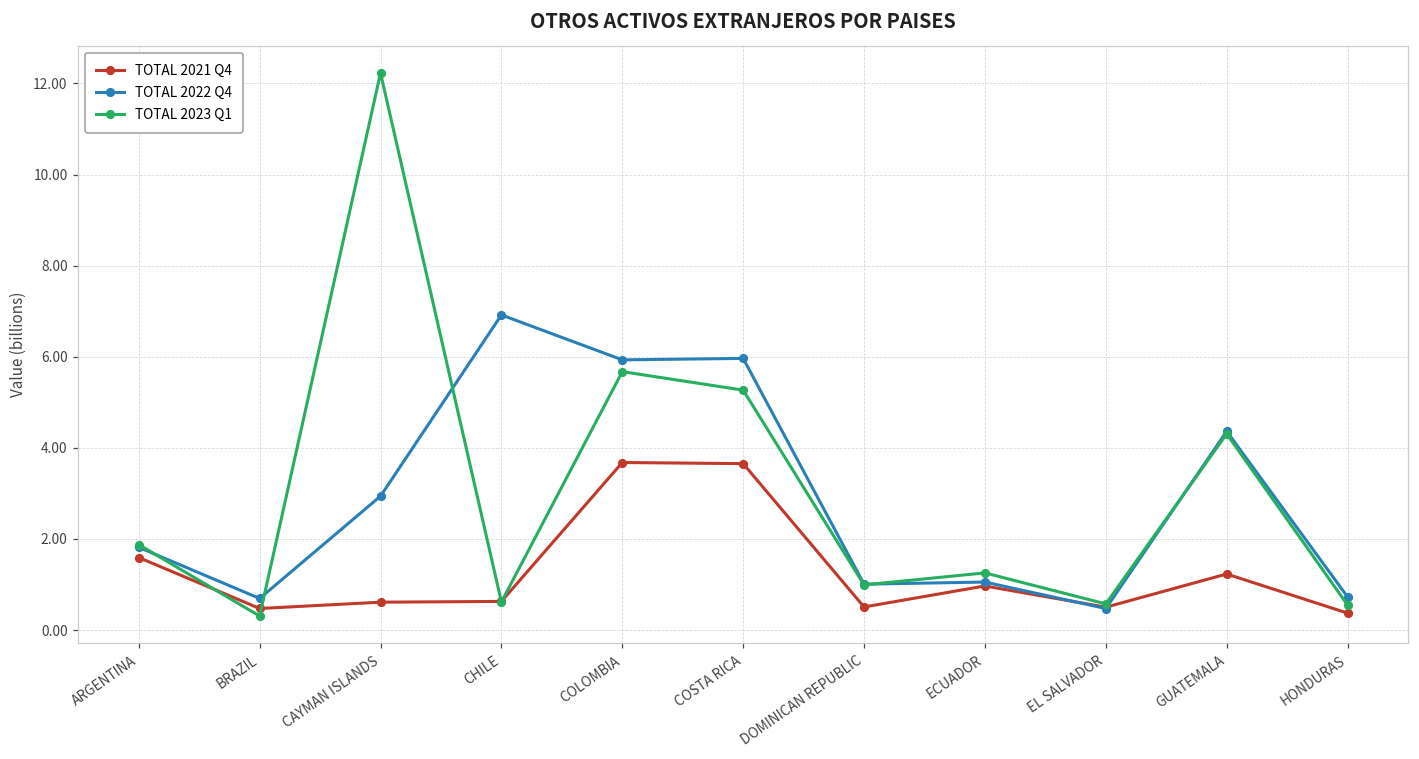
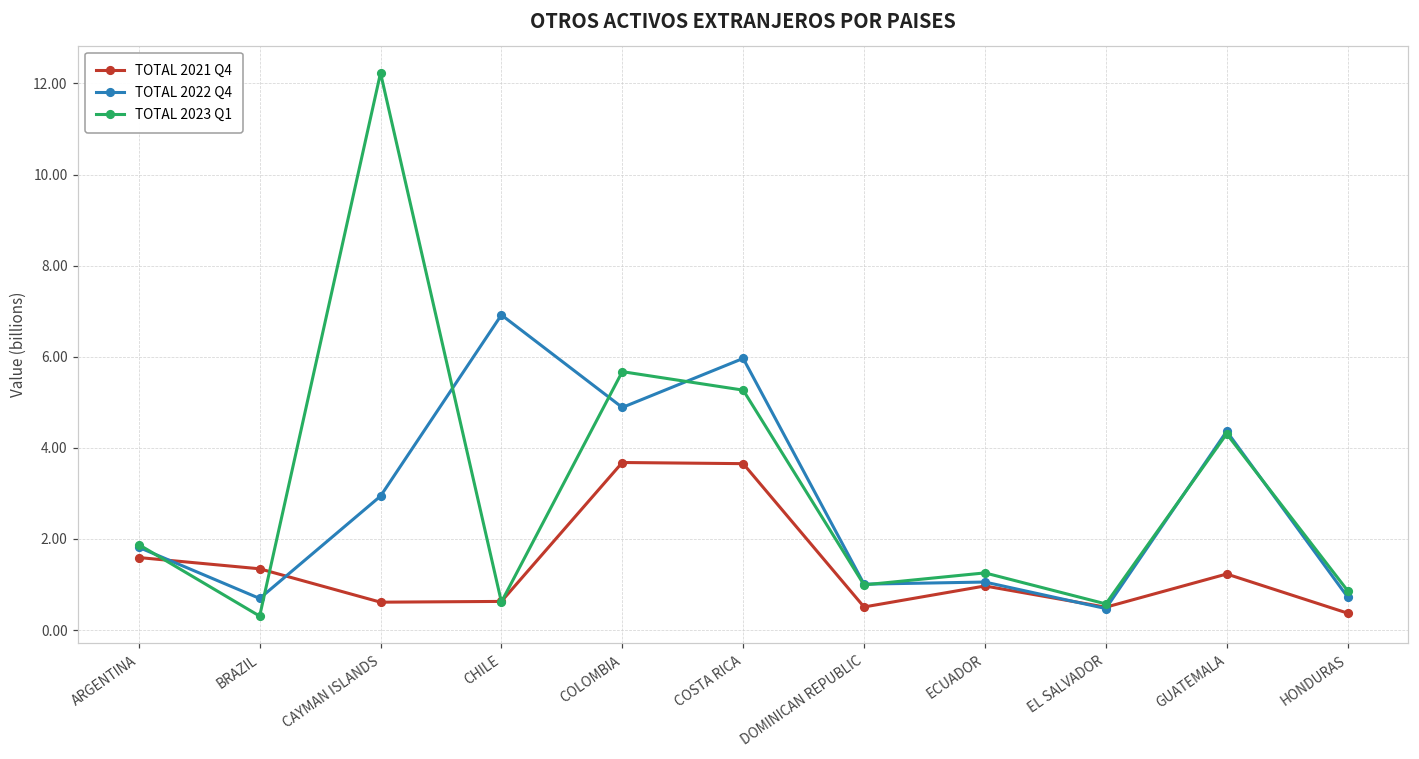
  {
    "TOTAL 2021 Q4": {
      "ARGENTINA": 1.6,
-     "BRAZIL": 0.5,
+     "BRAZIL": 1.3,
      "CAYMAN ISLANDS": 0.6,
      "COLOMBIA": 3.7,
      "COSTA RICA": 3.7,
      "DOMINICAN REPUBLIC": 0.5,
      "ECUADOR": 1.0,
      "GUATEMALA": 1.2,
      "HONDURAS": 0.4
    },
    "TOTAL 2022 Q4": {
      "BRAZIL": 0.7,
      "CAYMAN ISLANDS": 2.9,
      "CHILE": 6.9,
-     "COLOMBIA": 5.9,
+     "COLOMBIA": 4.9,
      "COSTA RICA": 6.0,
      "ECUADOR": 1.1,
      "HONDURAS": 0.7
    },
    "TOTAL 2023 Q1": {
      "BRAZIL": 0.3,
      "CAYMAN ISLANDS": 12.2,
      "COLOMBIA": 5.7,
      "COSTA RICA": 5.3,
      "ECUADOR": 1.3,
      "EL SALVADOR": 0.6,
-     "HONDURAS": 0.5
+     "HONDURAS": 0.9
    }
  }
